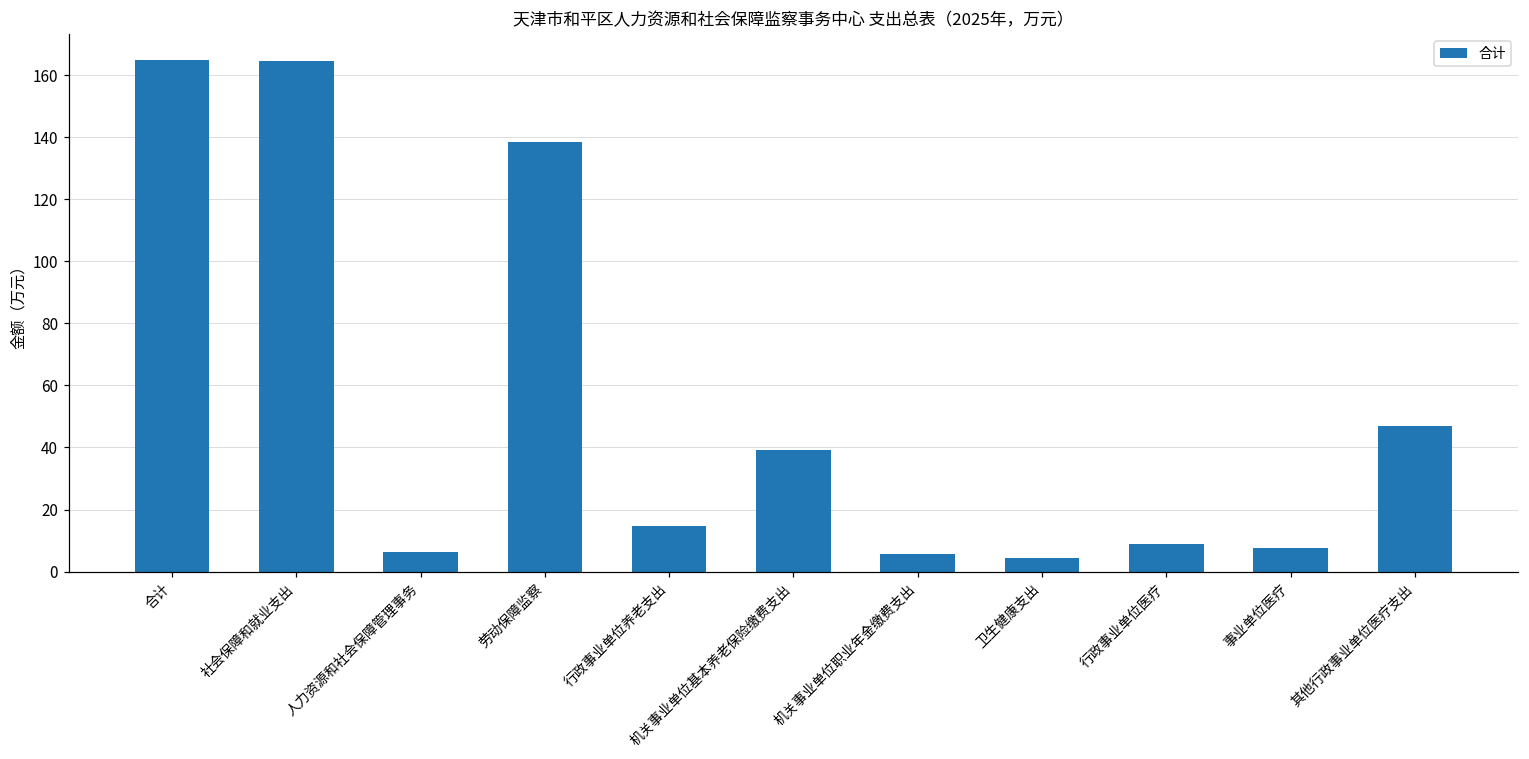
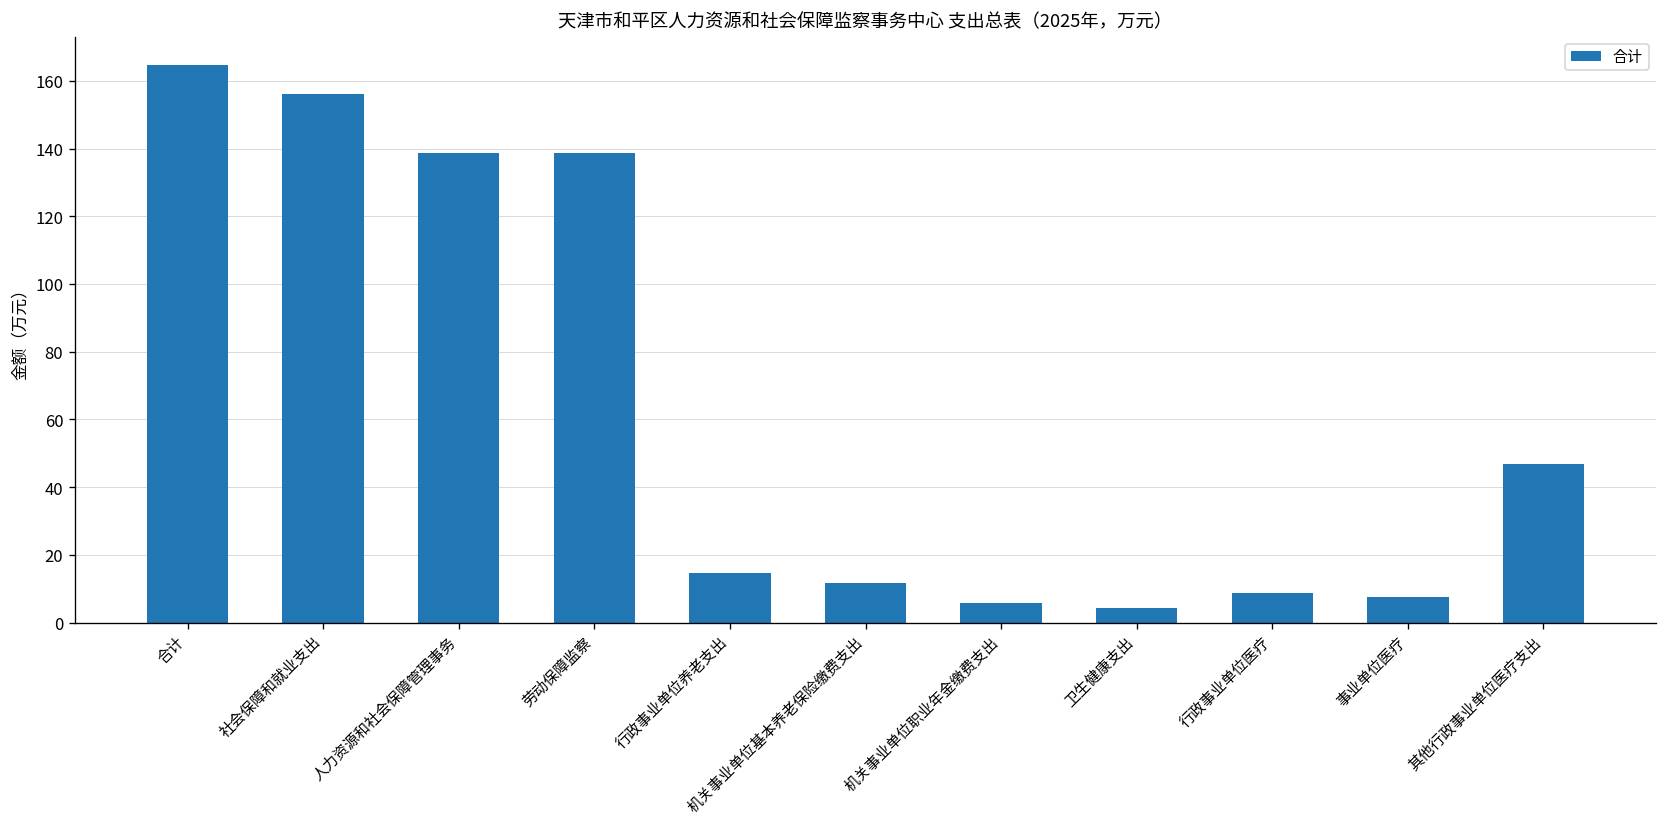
  {
    "合计": 165,
-   "社会保障和就业支出": 164,
-   "人力资源和社会保障管理事务": 6,
+   "社会保障和就业支出": 156,
+   "人力资源和社会保障管理事务": 139,
    "劳动保障监察": 139,
    "行政事业单位养老支出": 15,
-   "机关事业单位基本养老保险缴费支出": 39,
+   "机关事业单位基本养老保险缴费支出": 12,
    "机关事业单位职业年金缴费支出": 6,
    "卫生健康支出": 4,
    "行政事业单位医疗": 9,
    "事业单位医疗": 8,
    "其他行政事业单位医疗支出": 47
  }
